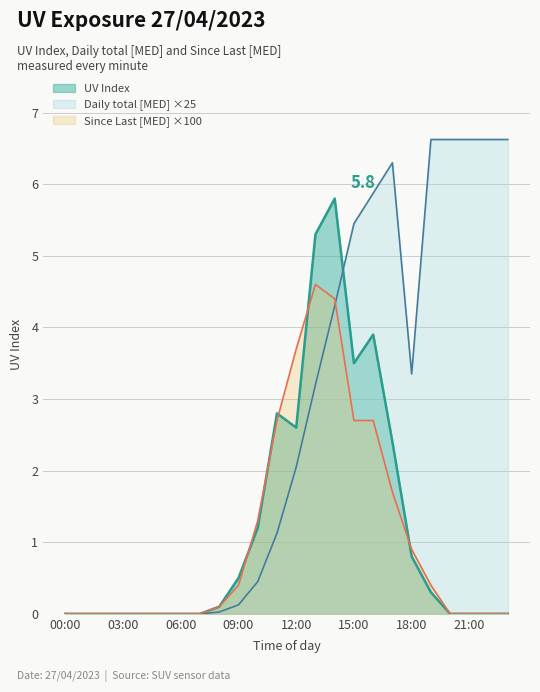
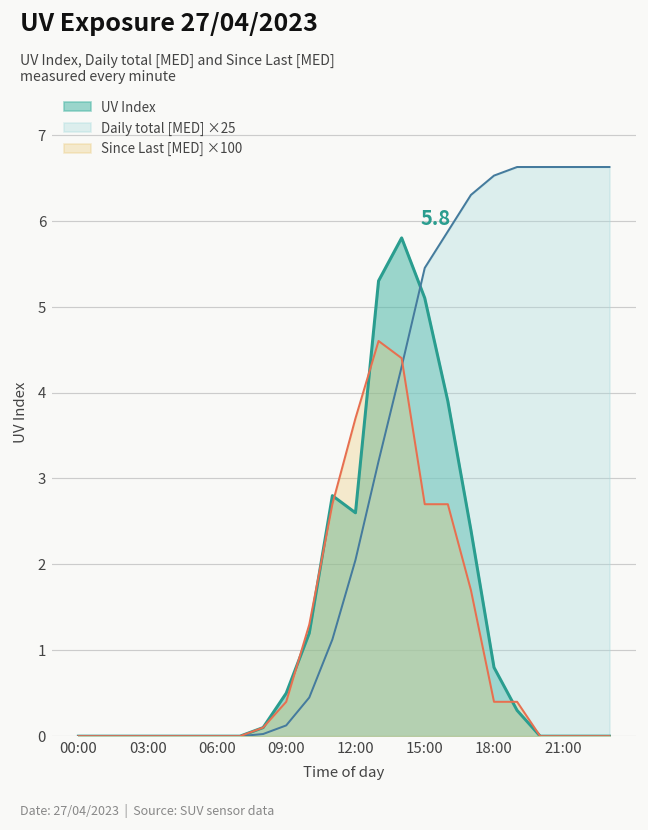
  {
    "UV Index": {
      "09:00": 0.5,
      "12:00": 2.6,
-     "15:00": 3.5,
+     "15:00": 5.1,
      "18:00": 0.8
    },
    "Daily total [MED] ×25": {
      "09:00": 0.1,
      "12:00": 2.1,
      "15:00": 5.5,
-     "18:00": 3.4,
+     "18:00": 6.5,
      "21:00": 6.6
    },
    "Since Last [MED] ×100": {
      "09:00": 0.4,
      "12:00": 3.7,
      "15:00": 2.7,
-     "18:00": 0.9
+     "18:00": 0.4
    }
  }
